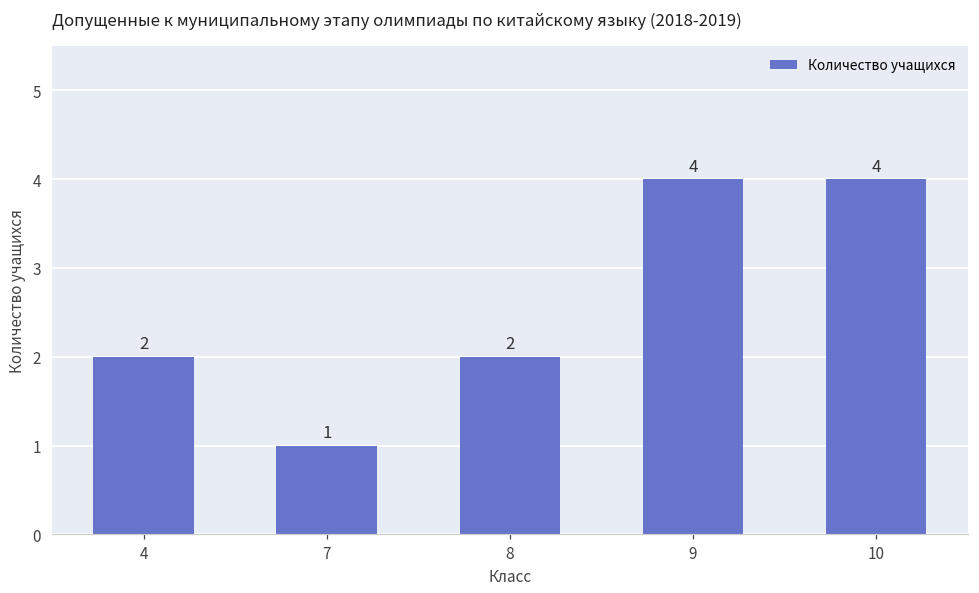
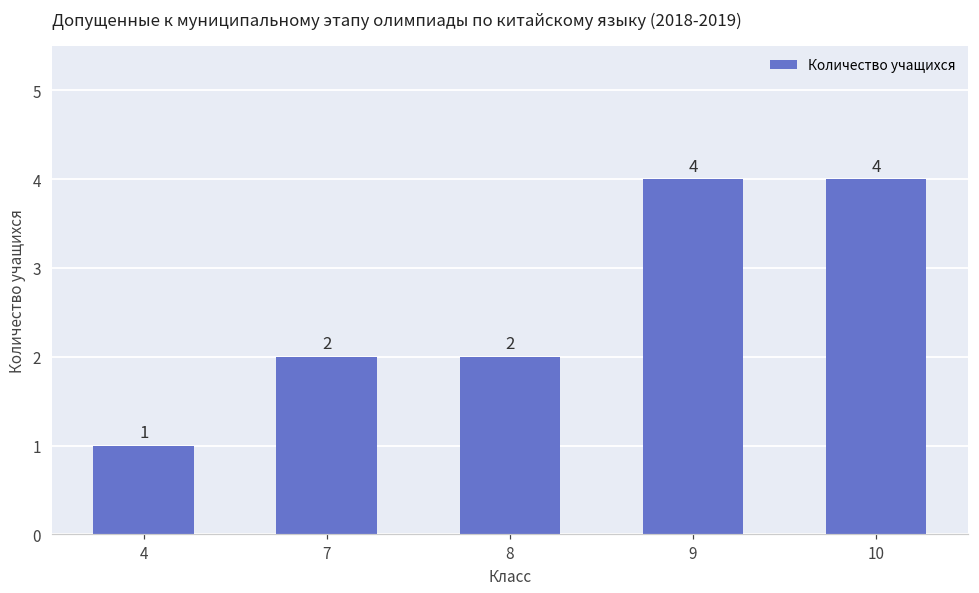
  {
-   "4": 2,
-   "7": 1,
+   "4": 1,
+   "7": 2,
    "8": 2,
    "9": 4,
    "10": 4
  }
